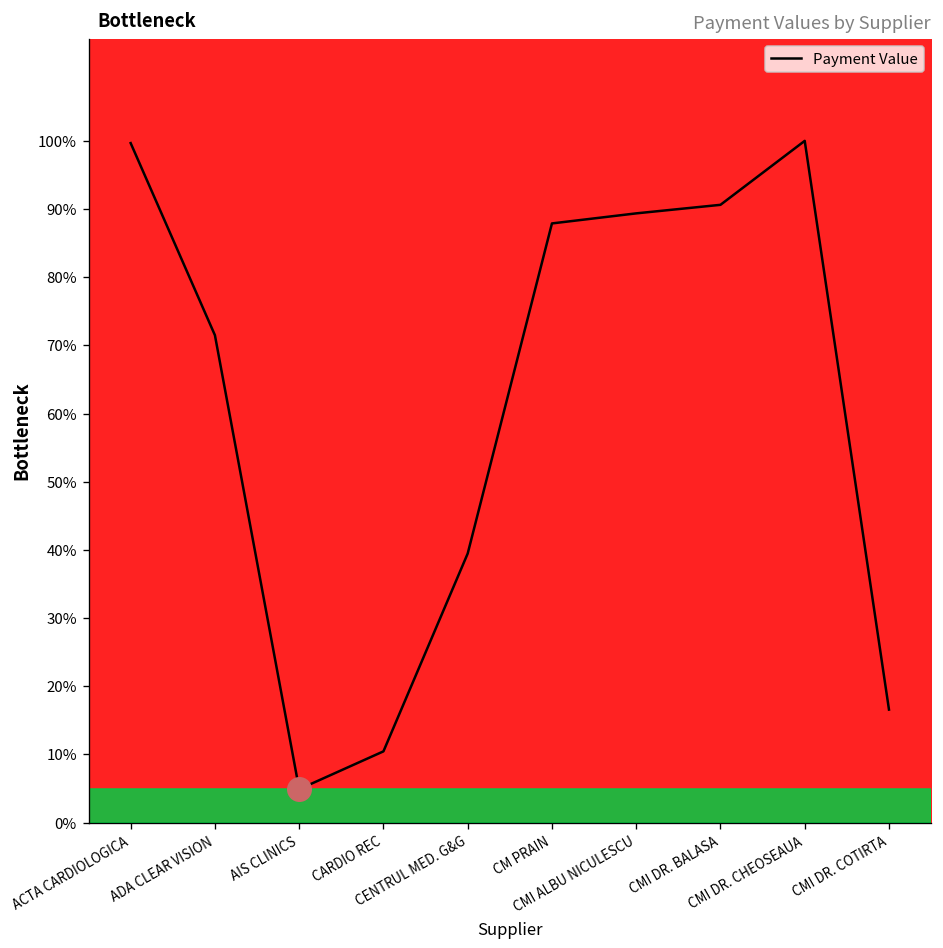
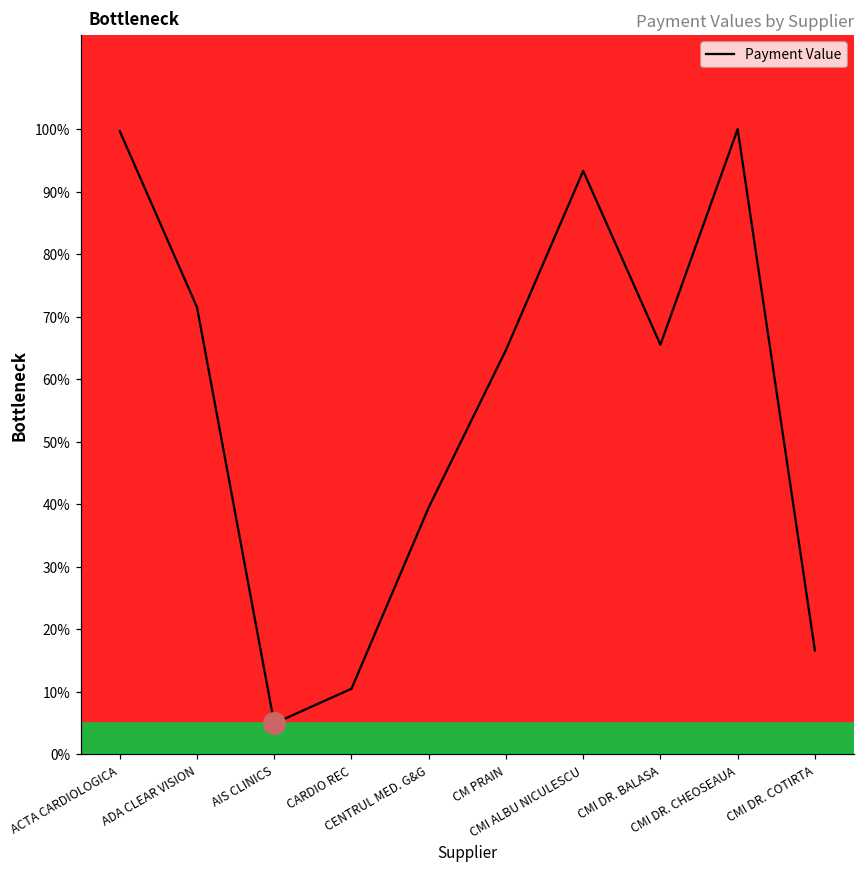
  {
    "Payment Value": {
      "ACTA CARDIOLOGICA": "100%",
      "ADA CLEAR VISION": "71%",
      "CARDIO REC": "10%",
      "CENTRUL MED. G&G": "39%",
-     "CM PRAIN": "88%",
-     "CMI ALBU NICULESCU": "89%",
-     "CMI DR. BALASA": "91%",
+     "CM PRAIN": "65%",
+     "CMI ALBU NICULESCU": "93%",
+     "CMI DR. BALASA": "66%",
      "CMI DR. CHEOSEAUA": "100%",
      "CMI DR. COTIRTA": "17%"
    }
  }
